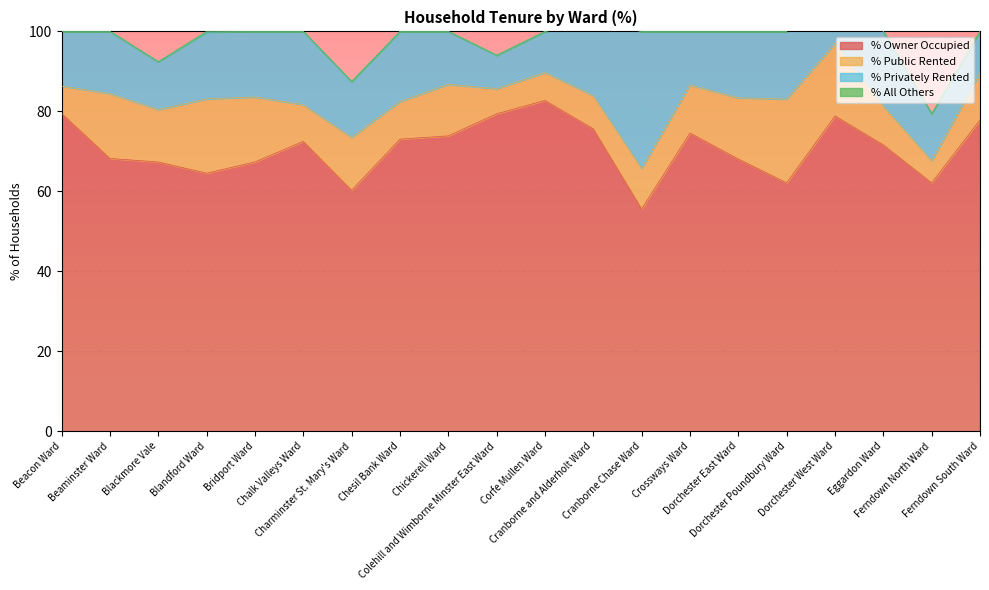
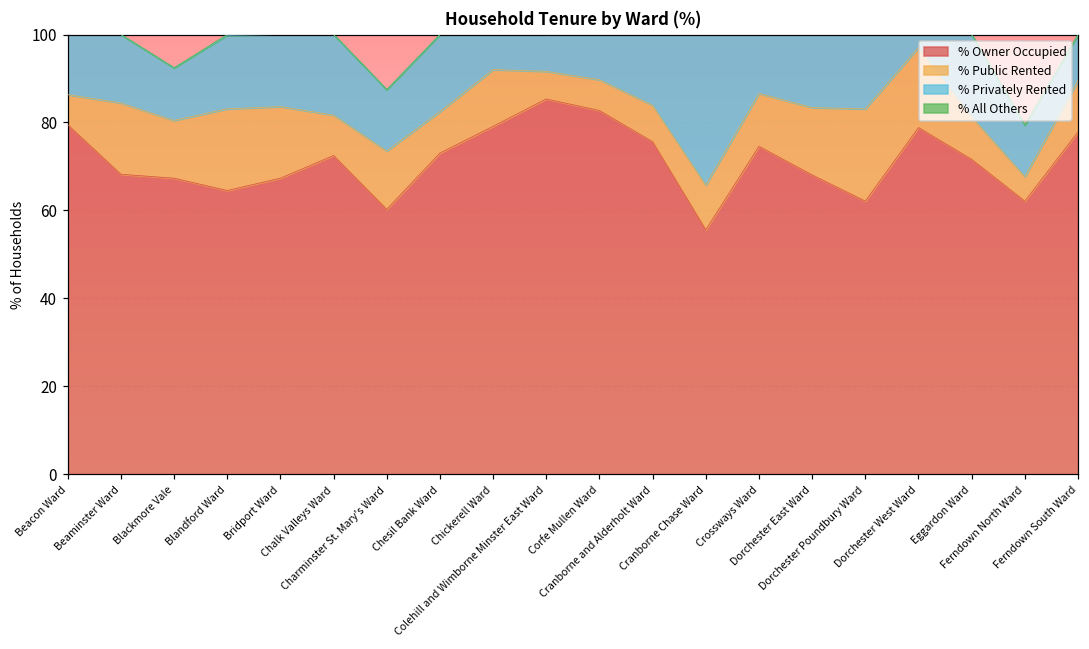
  {
    "% Owner Occupied": {
      "Beacon Ward": 80,
      "Beaminster Ward": 68,
      "Blackmore Vale": 67,
      "Blandford Ward": 65,
      "Bridport Ward": 67,
      "Chalk Valleys Ward": 72,
      "Charminster St. Mary's Ward": 60,
      "Chesil Bank Ward": 73,
-     "Chickerell Ward": 74,
-     "Colehill and Wimborne Minster East Ward": 79,
+     "Chickerell Ward": 79,
+     "Colehill and Wimborne Minster East Ward": 85,
      "Corfe Mullen Ward": 83,
      "Cranborne and Alderholt Ward": 76,
      "Cranborne Chase Ward": 56,
      "Crossways Ward": 75,
      "Dorchester East Ward": 68,
      "Dorchester Poundbury Ward": 62,
      "Dorchester West Ward": 79,
      "Eggardon Ward": 72,
      "Ferndown North Ward": 62,
      "Ferndown South Ward": 78
    },
    "% Public Rented": {
      "Beacon Ward": 7,
      "Beaminster Ward": 16,
      "Blackmore Vale": 13,
      "Blandford Ward": 19,
      "Bridport Ward": 16,
      "Chalk Valleys Ward": 9,
      "Charminster St. Mary's Ward": 13,
      "Chesil Bank Ward": 9,
      "Chickerell Ward": 13,
      "Colehill and Wimborne Minster East Ward": 6,
      "Corfe Mullen Ward": 7,
      "Cranborne and Alderholt Ward": 8,
      "Cranborne Chase Ward": 10,
      "Crossways Ward": 12,
      "Dorchester East Ward": 15,
      "Dorchester Poundbury Ward": 21,
      "Dorchester West Ward": 18,
      "Eggardon Ward": 10,
      "Ferndown North Ward": 6,
      "Ferndown South Ward": 12
    }
  }
